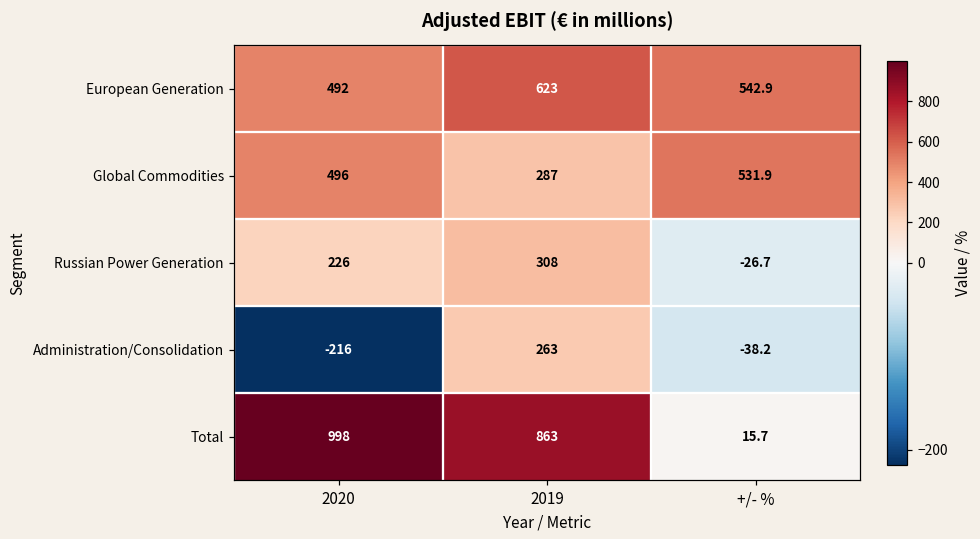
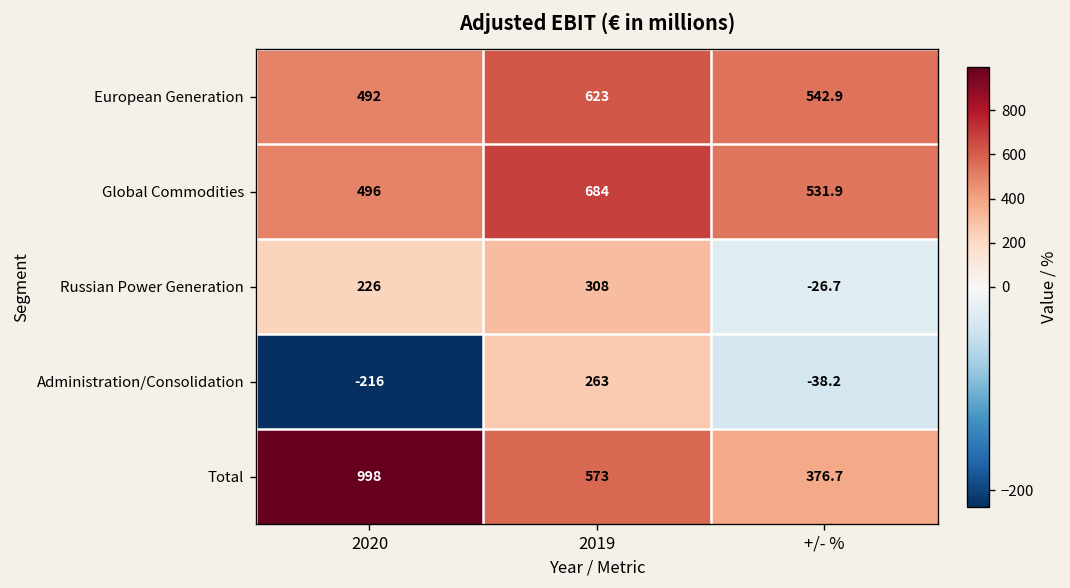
  {
    "European Generation": {
      "2020": 492,
      "2019": 623,
      "+/- %": 542.9
    },
    "Global Commodities": {
      "2020": 496,
-     "2019": 287,
+     "2019": 684,
      "+/- %": 531.9
    },
    "Russian Power Generation": {
      "2020": 226,
      "2019": 308,
      "+/- %": -26.7
    },
    "Administration/Consolidation": {
      "2020": -216,
      "2019": 263,
      "+/- %": -38.2
    },
    "Total": {
      "2020": 998,
-     "2019": 863,
-     "+/- %": 15.7
+     "2019": 573,
+     "+/- %": 376.7
    }
  }
